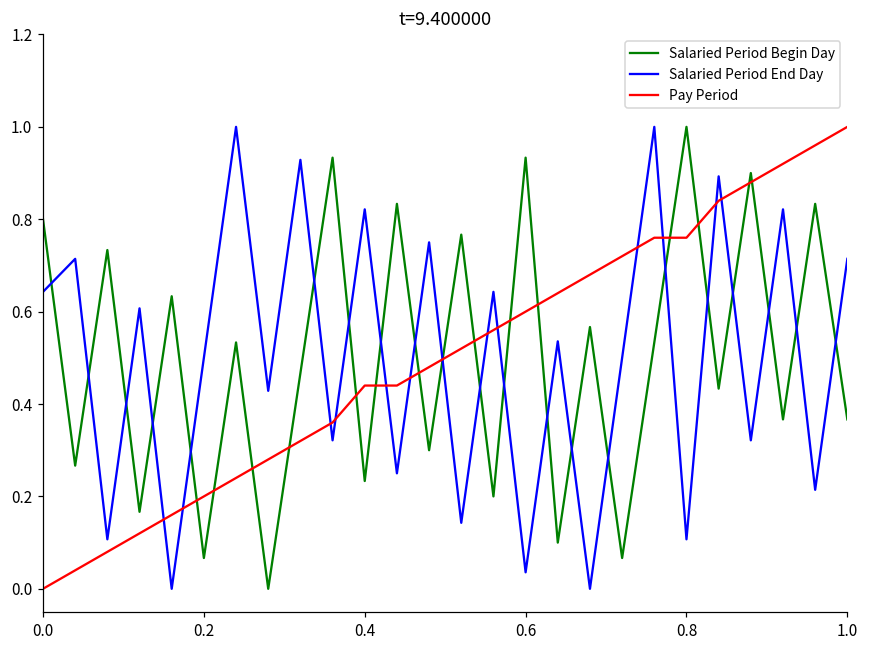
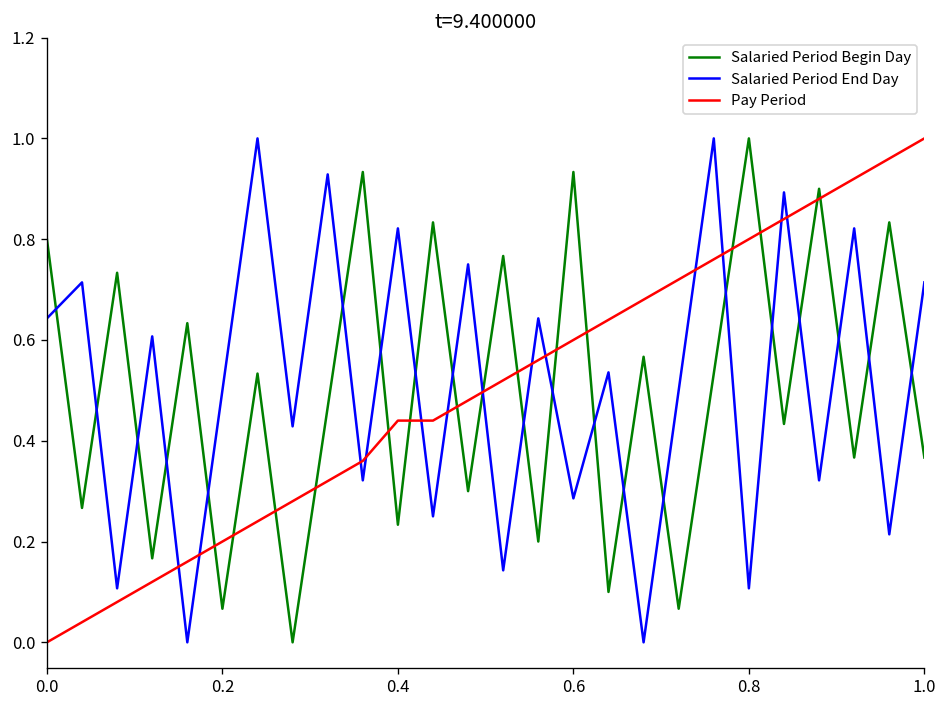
  {
    "Salaried Period Begin Day": {
      "0.0": 0.80,
      "0.2": 0.07,
      "0.4": 0.23,
      "0.6": 0.93,
      "0.8": 1.00,
      "1.0": 0.37
    },
    "Salaried Period End Day": {
      "0.0": 0.64,
      "0.2": 0.50,
      "0.4": 0.82,
-     "0.6": 0.04,
+     "0.6": 0.29,
      "0.8": 0.11,
      "1.0": 0.71
    },
    "Pay Period": {
      "0.0": 0.00,
      "0.2": 0.20,
      "0.4": 0.44,
      "0.6": 0.60,
-     "0.8": 0.76,
+     "0.8": 0.80,
      "1.0": 1.00
    }
  }
